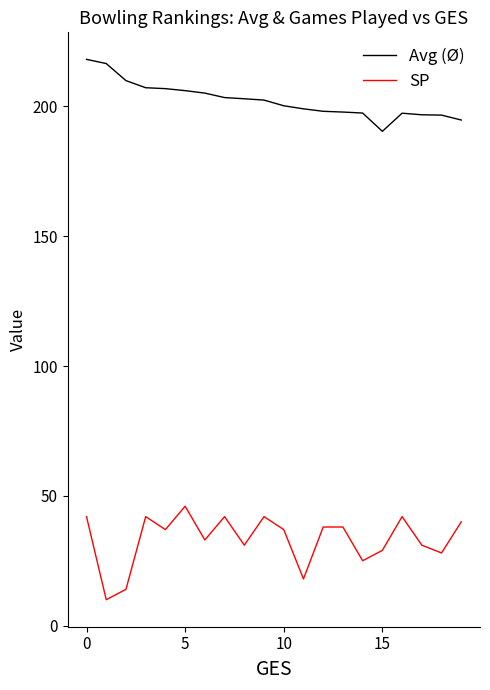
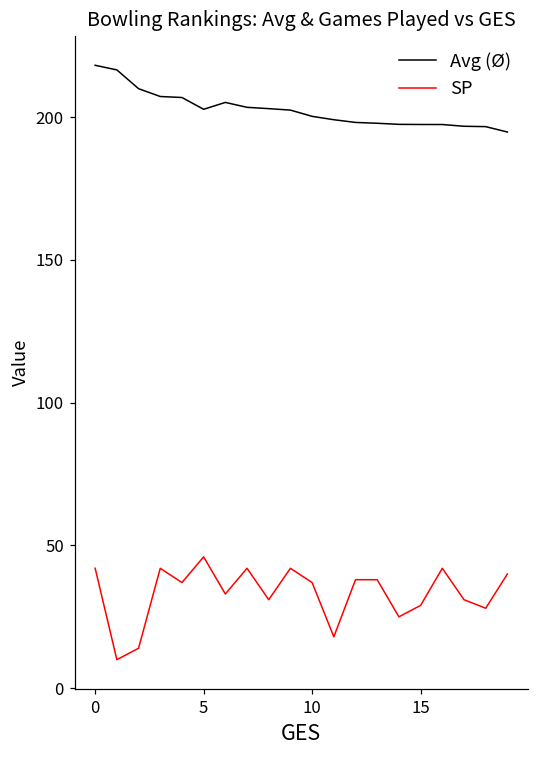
  {
    "Avg (Ø)": {
      "0": 218,
-     "5": 206,
+     "5": 203,
      "10": 200,
-     "15": 190
+     "15": 197
    },
    "SP": {
      "0": 42,
      "5": 46,
      "10": 37,
      "15": 29
    }
  }
